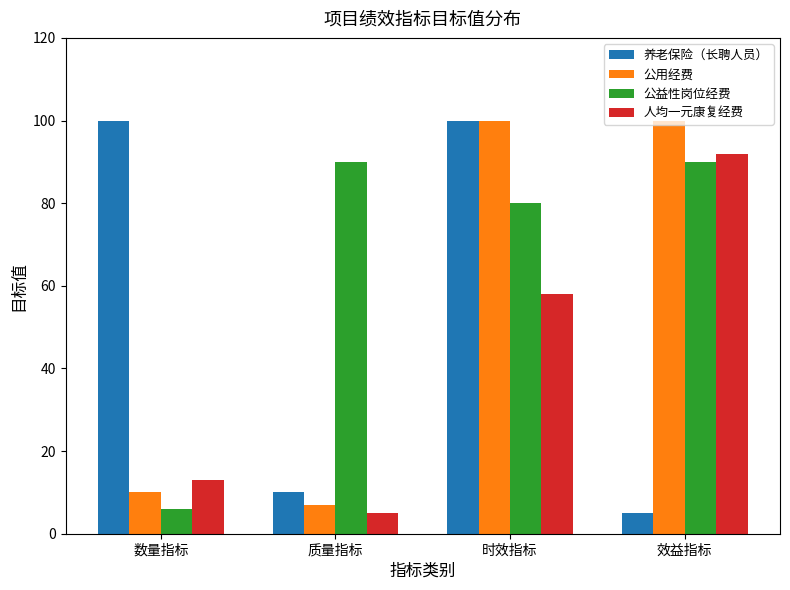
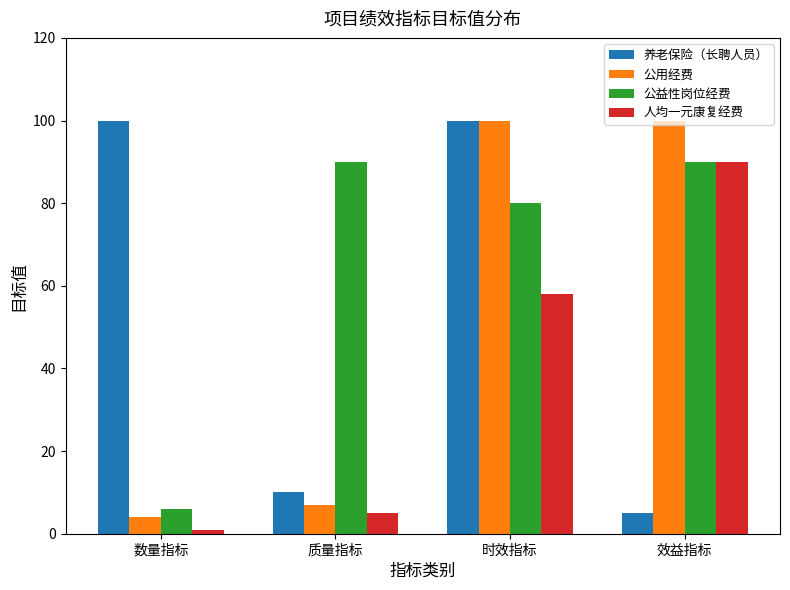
  {
    "养老保险（长聘人员）": {
      "数量指标": 100,
      "质量指标": 10,
      "时效指标": 100,
      "效益指标": 5
    },
    "公用经费": {
-     "数量指标": 10,
+     "数量指标": 4,
      "质量指标": 7,
      "时效指标": 100
    },
    "公益性岗位经费": {
      "数量指标": 6,
      "质量指标": 90,
      "时效指标": 80,
      "效益指标": 90
    },
    "人均一元康复经费": {
-     "数量指标": 13,
+     "数量指标": 1,
      "质量指标": 5,
      "时效指标": 58,
-     "效益指标": 92
+     "效益指标": 90
    }
  }
